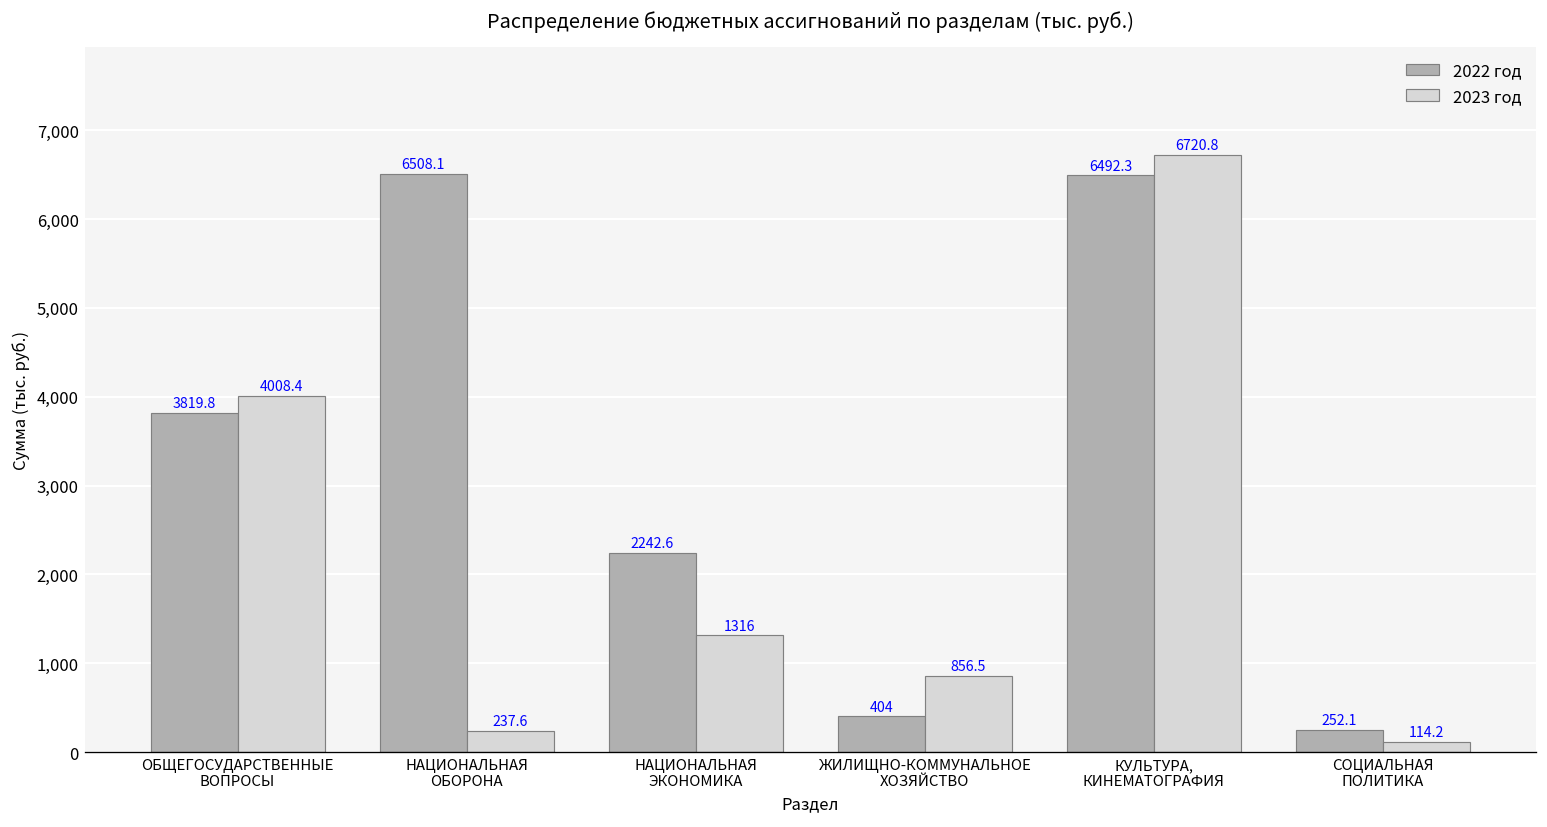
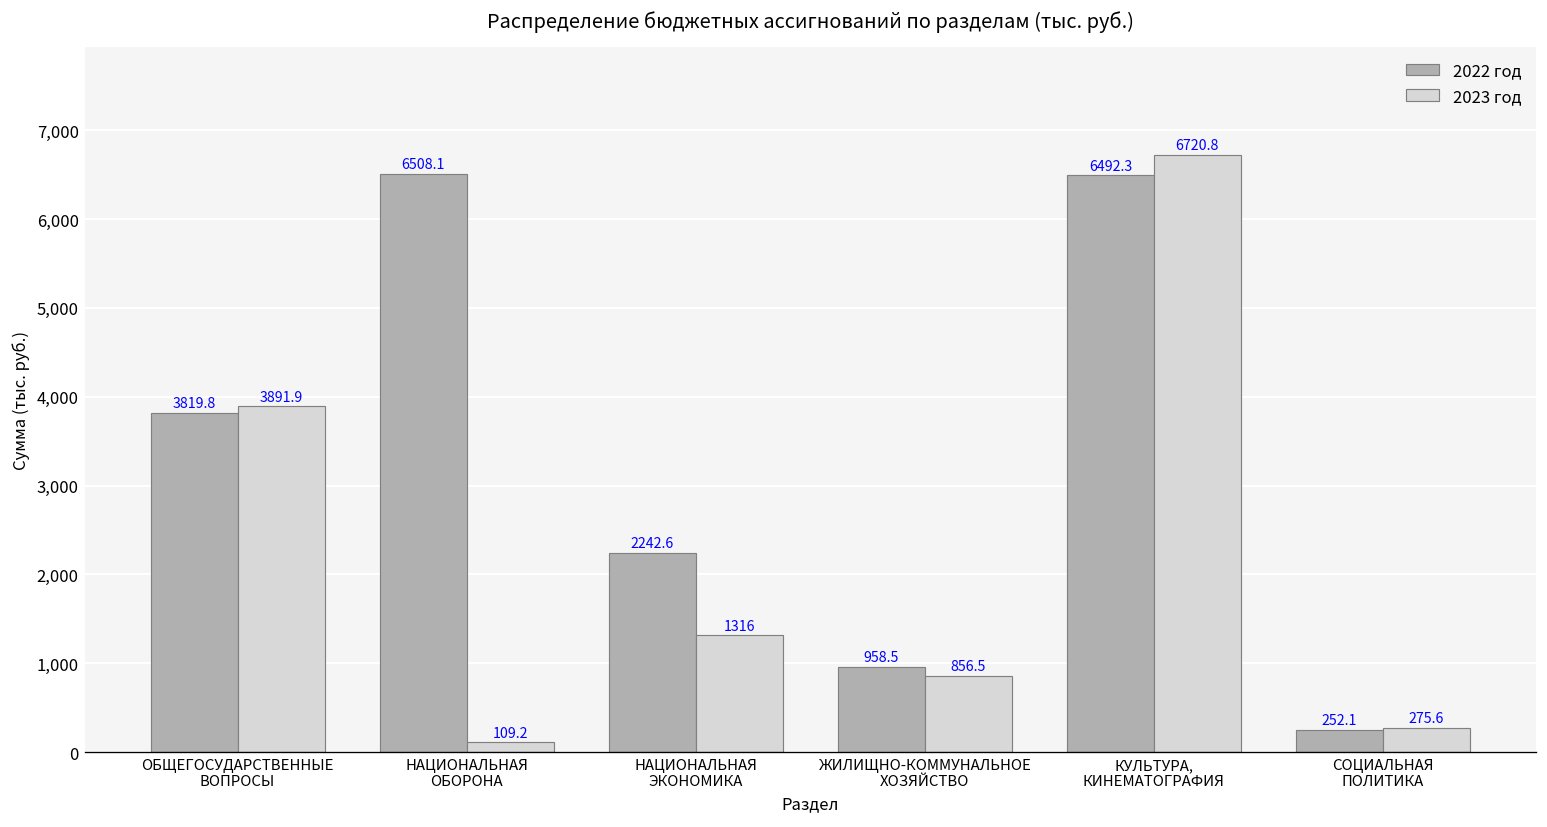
  {
    "2022 год": {
      "ОБЩЕГОСУДАРСТВЕННЫЕ ВОПРОСЫ": 3819.8,
      "НАЦИОНАЛЬНАЯ ОБОРОНА": 6508.1,
      "НАЦИОНАЛЬНАЯ ЭКОНОМИКА": 2242.6,
-     "ЖИЛИЩНО-КОММУНАЛЬНОЕ ХОЗЯЙСТВО": 404,
+     "ЖИЛИЩНО-КОММУНАЛЬНОЕ ХОЗЯЙСТВО": 958.5,
      "КУЛЬТУРА, КИНЕМАТОГРАФИЯ": 6492.3,
      "СОЦИАЛЬНАЯ ПОЛИТИКА": 252.1
    },
    "2023 год": {
-     "ОБЩЕГОСУДАРСТВЕННЫЕ ВОПРОСЫ": 4008.4,
-     "НАЦИОНАЛЬНАЯ ОБОРОНА": 237.6,
+     "ОБЩЕГОСУДАРСТВЕННЫЕ ВОПРОСЫ": 3891.9,
+     "НАЦИОНАЛЬНАЯ ОБОРОНА": 109.2,
      "НАЦИОНАЛЬНАЯ ЭКОНОМИКА": 1316,
      "ЖИЛИЩНО-КОММУНАЛЬНОЕ ХОЗЯЙСТВО": 856.5,
      "КУЛЬТУРА, КИНЕМАТОГРАФИЯ": 6720.8,
-     "СОЦИАЛЬНАЯ ПОЛИТИКА": 114.2
+     "СОЦИАЛЬНАЯ ПОЛИТИКА": 275.6
    }
  }
